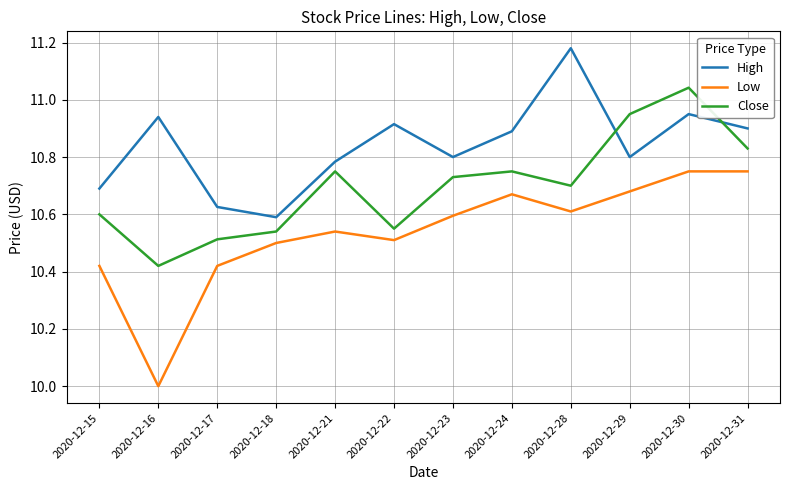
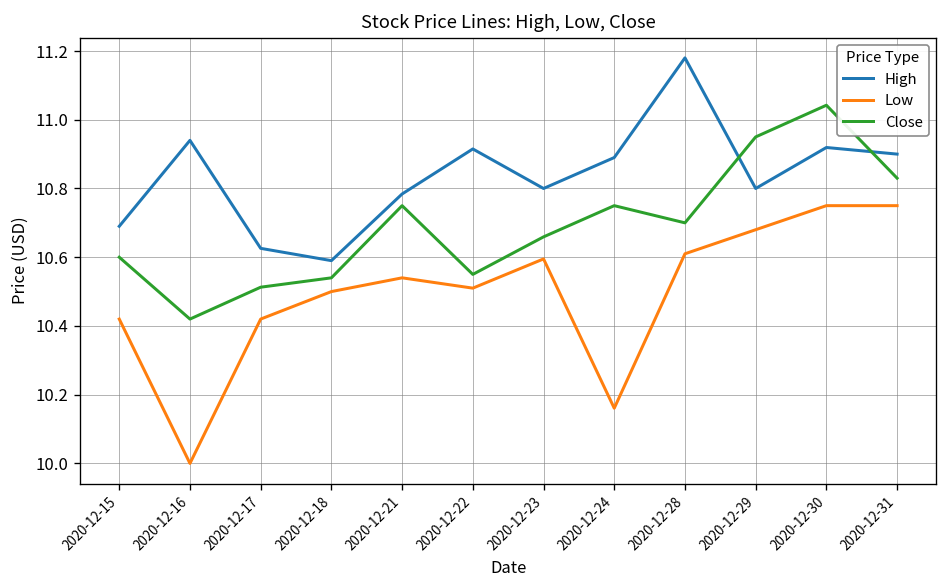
  {
    "High": {
      "2020-12-15": 10.69,
      "2020-12-16": 10.94,
      "2020-12-17": 10.63,
      "2020-12-18": 10.59,
      "2020-12-21": 10.78,
      "2020-12-22": 10.91,
      "2020-12-23": 10.80,
      "2020-12-24": 10.89,
      "2020-12-28": 11.18,
      "2020-12-29": 10.80,
-     "2020-12-30": 10.95,
+     "2020-12-30": 10.92,
      "2020-12-31": 10.90
    },
    "Low": {
      "2020-12-15": 10.42,
      "2020-12-16": 10.00,
      "2020-12-17": 10.42,
      "2020-12-18": 10.50,
      "2020-12-21": 10.54,
      "2020-12-22": 10.51,
      "2020-12-23": 10.60,
-     "2020-12-24": 10.67,
+     "2020-12-24": 10.16,
      "2020-12-28": 10.61,
      "2020-12-29": 10.68,
      "2020-12-30": 10.75,
      "2020-12-31": 10.75
    },
    "Close": {
      "2020-12-15": 10.60,
      "2020-12-16": 10.42,
      "2020-12-17": 10.51,
      "2020-12-18": 10.54,
      "2020-12-21": 10.75,
      "2020-12-22": 10.55,
-     "2020-12-23": 10.73,
+     "2020-12-23": 10.66,
      "2020-12-24": 10.75,
      "2020-12-28": 10.70,
      "2020-12-29": 10.95,
      "2020-12-30": 11.04,
      "2020-12-31": 10.83
    }
  }
